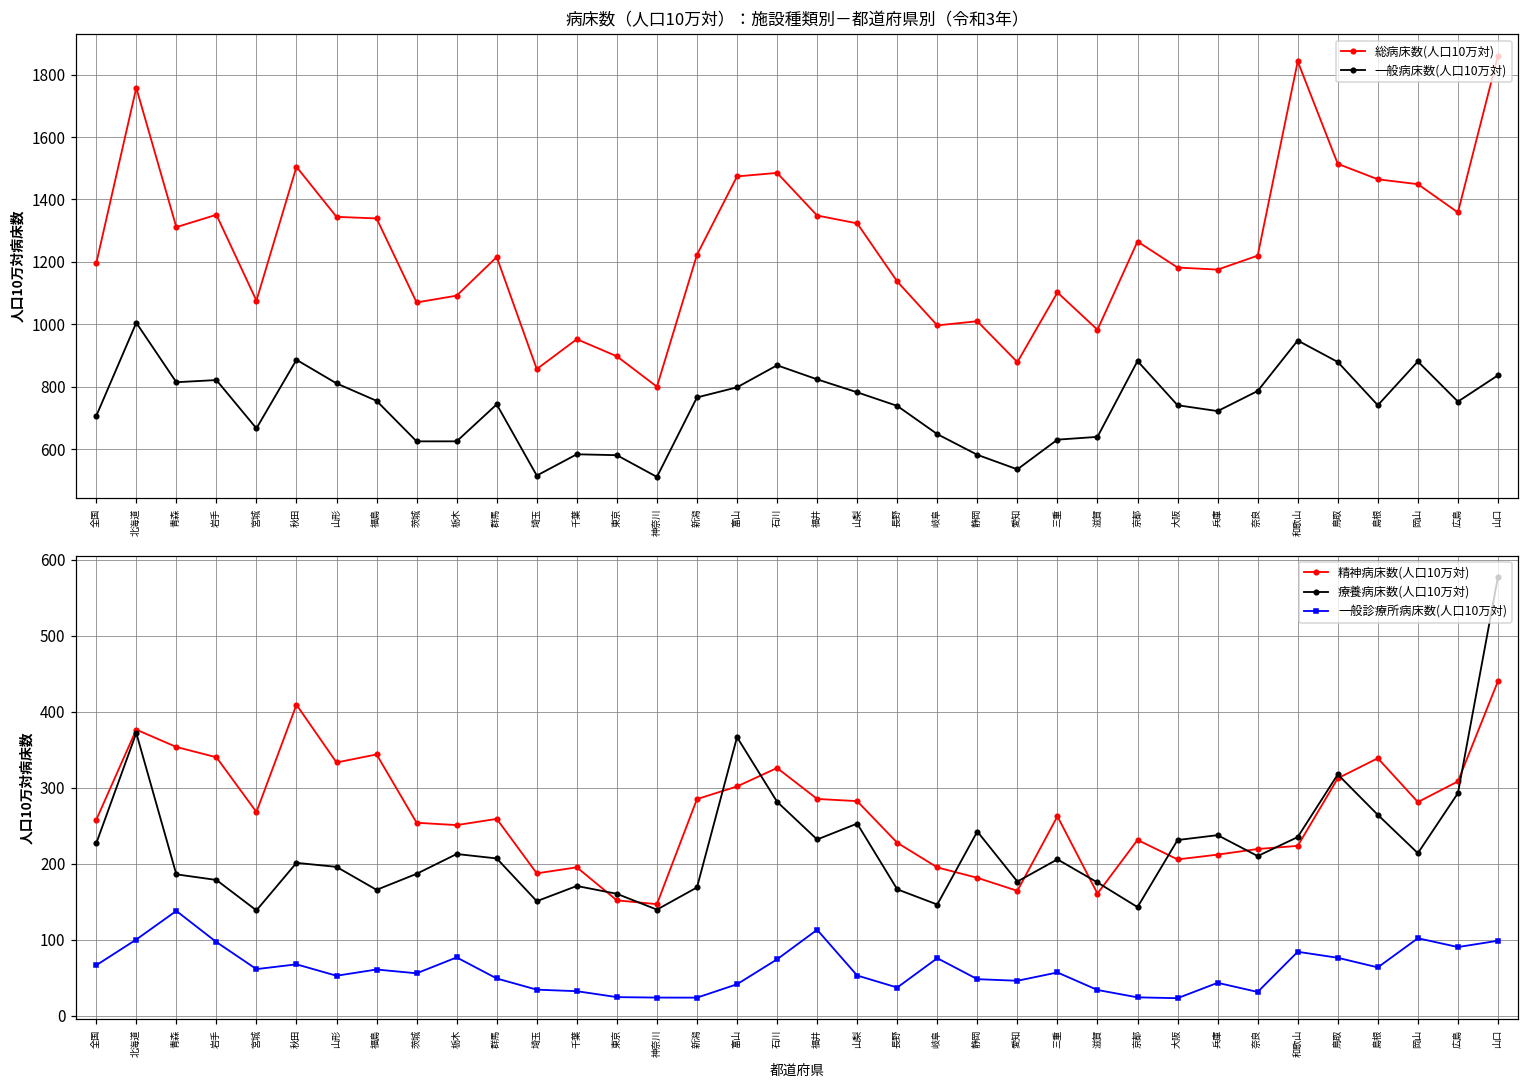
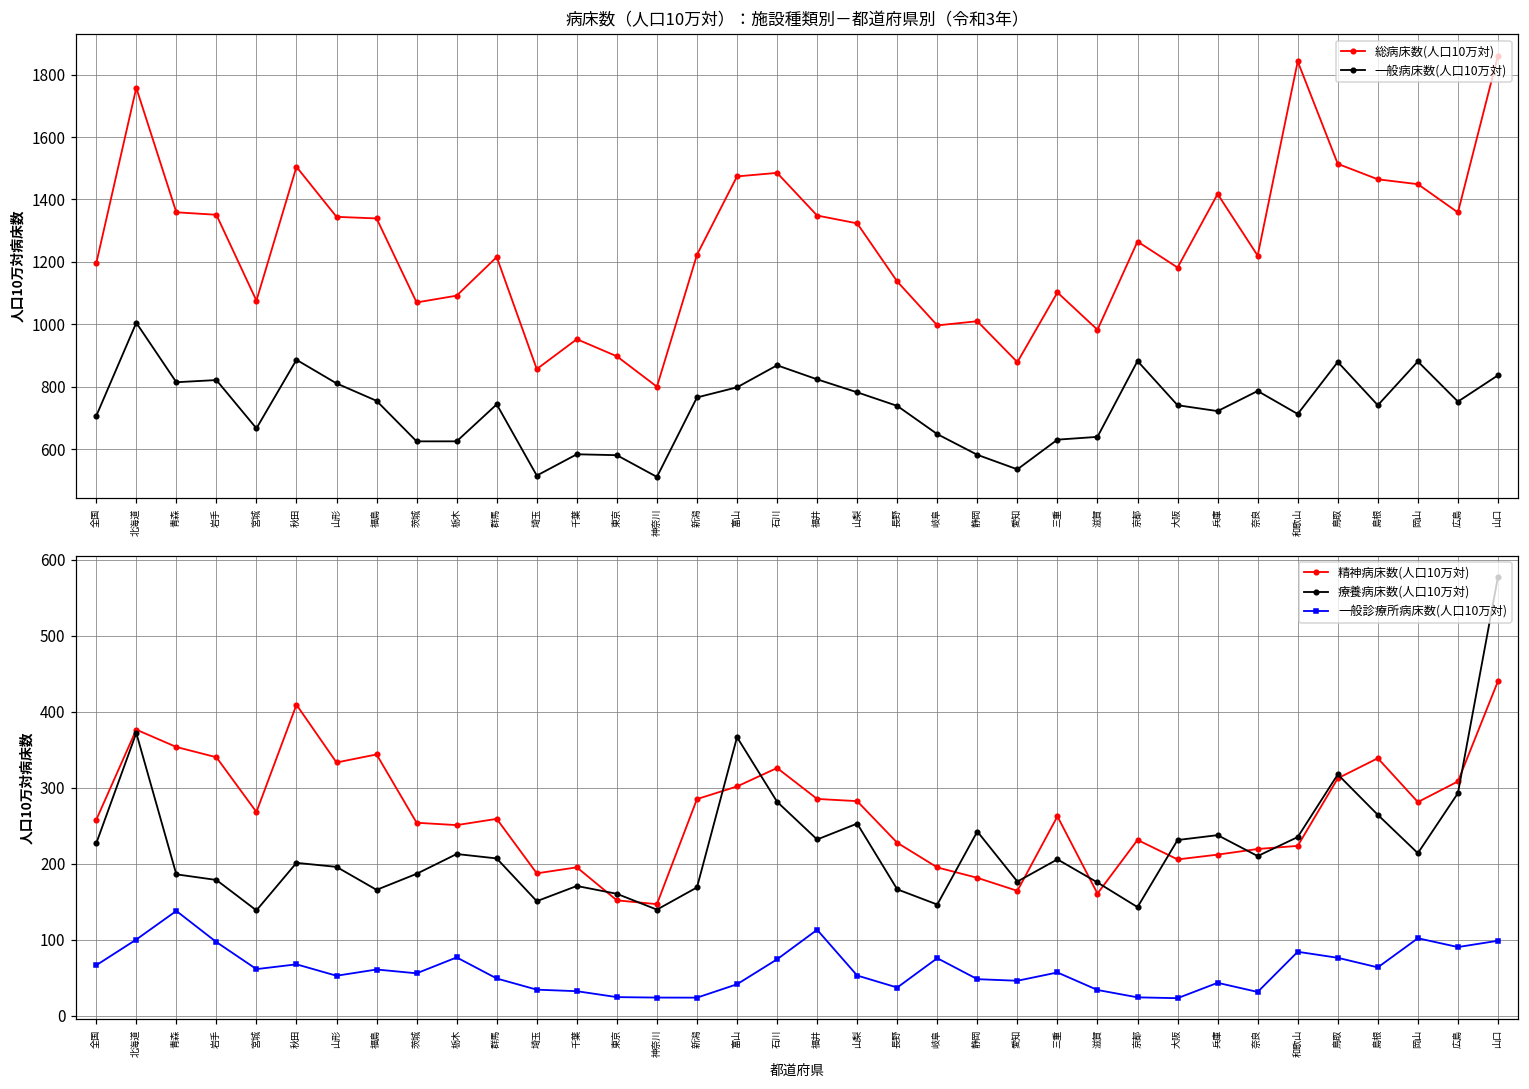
  {
    "病床数（人口10万対）：施設種類別－都道府県別（令和3年）": {
      "総病床数(人口10万対)": {
        "全国": 1200,
        "北海道": 1760,
-       "青森": 1310,
+       "青森": 1360,
        "岩手": 1350,
        "宮城": 1080,
        "秋田": 1500,
        "山形": 1340,
        "福島": 1340,
        "茨城": 1070,
        "栃木": 1090,
        "群馬": 1220,
        "埼玉": 860,
        "千葉": 950,
        "東京": 900,
        "神奈川": 800,
        "新潟": 1220,
        "富山": 1470,
        "石川": 1490,
        "福井": 1350,
        "山梨": 1320,
        "長野": 1140,
        "岐阜": 1000,
        "静岡": 1010,
        "愛知": 880,
        "三重": 1100,
        "滋賀": 980,
        "京都": 1270,
        "大阪": 1180,
-       "兵庫": 1180,
+       "兵庫": 1420,
        "奈良": 1220,
        "和歌山": 1840,
        "鳥取": 1510,
        "島根": 1460,
        "岡山": 1450,
        "広島": 1360
      },
      "一般病床数(人口10万対)": {
        "全国": 710,
        "北海道": 1000,
        "青森": 810,
        "岩手": 820,
        "宮城": 670,
        "秋田": 890,
        "山形": 810,
        "福島": 750,
        "茨城": 620,
        "栃木": 620,
        "群馬": 740,
        "埼玉": 520,
        "千葉": 580,
        "東京": 580,
        "神奈川": 510,
        "新潟": 770,
        "富山": 800,
        "石川": 870,
        "福井": 820,
        "山梨": 780,
        "長野": 740,
        "岐阜": 650,
        "静岡": 580,
        "愛知": 540,
        "三重": 630,
        "滋賀": 640,
        "京都": 880,
        "大阪": 740,
        "兵庫": 720,
        "奈良": 790,
-       "和歌山": 950,
+       "和歌山": 710,
        "鳥取": 880,
        "島根": 740,
        "岡山": 880,
        "広島": 750,
        "山口": 840
      }
    }
  }
